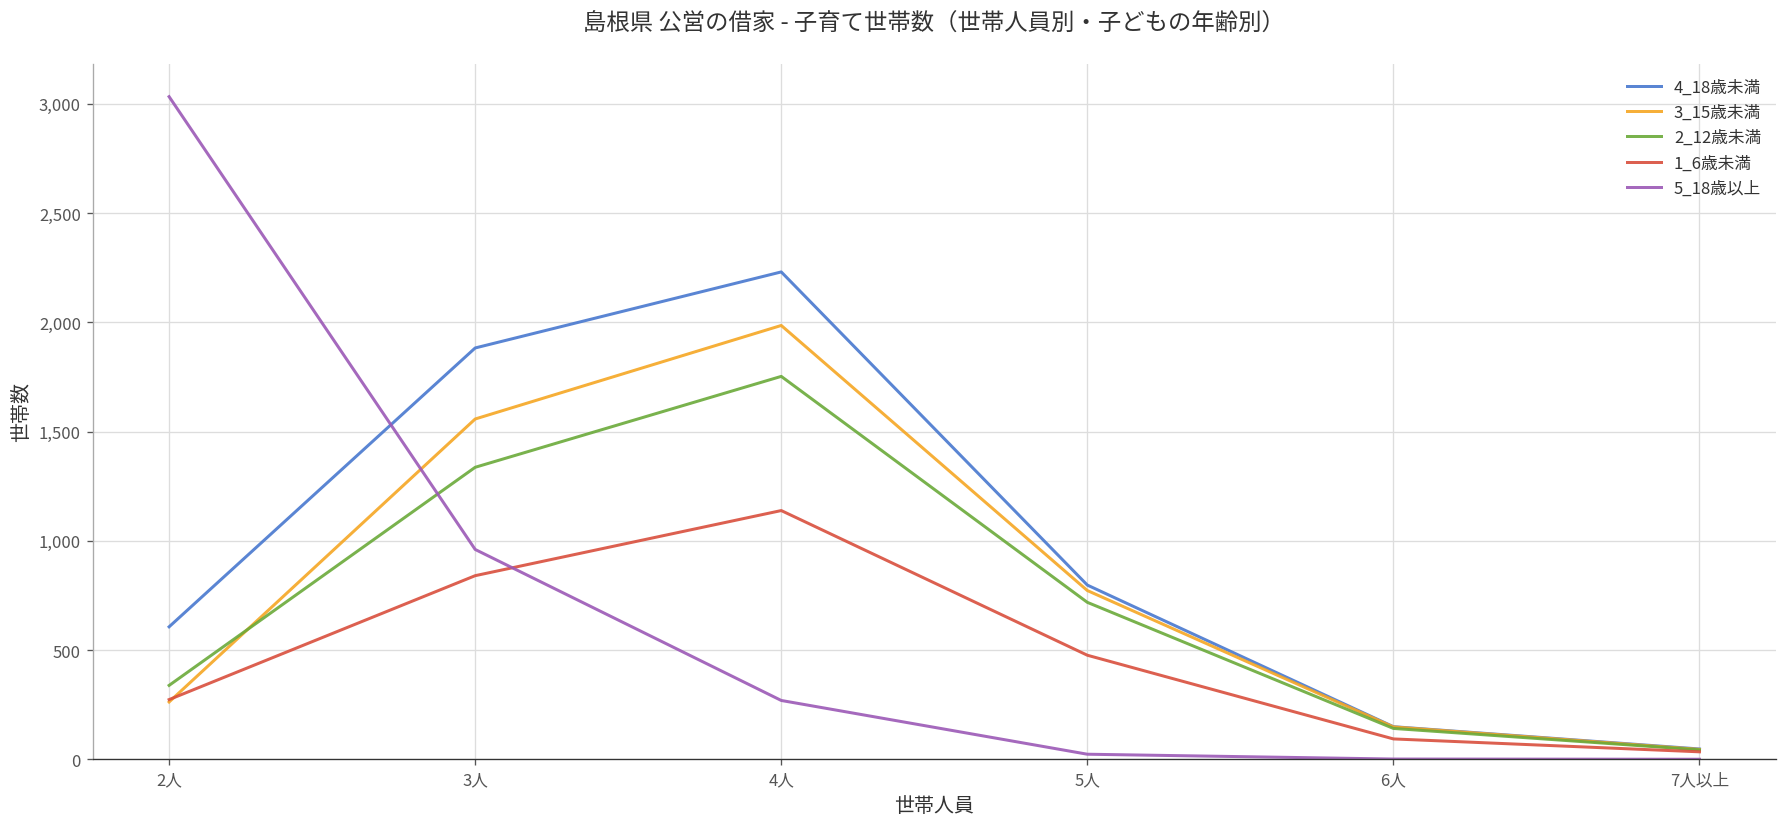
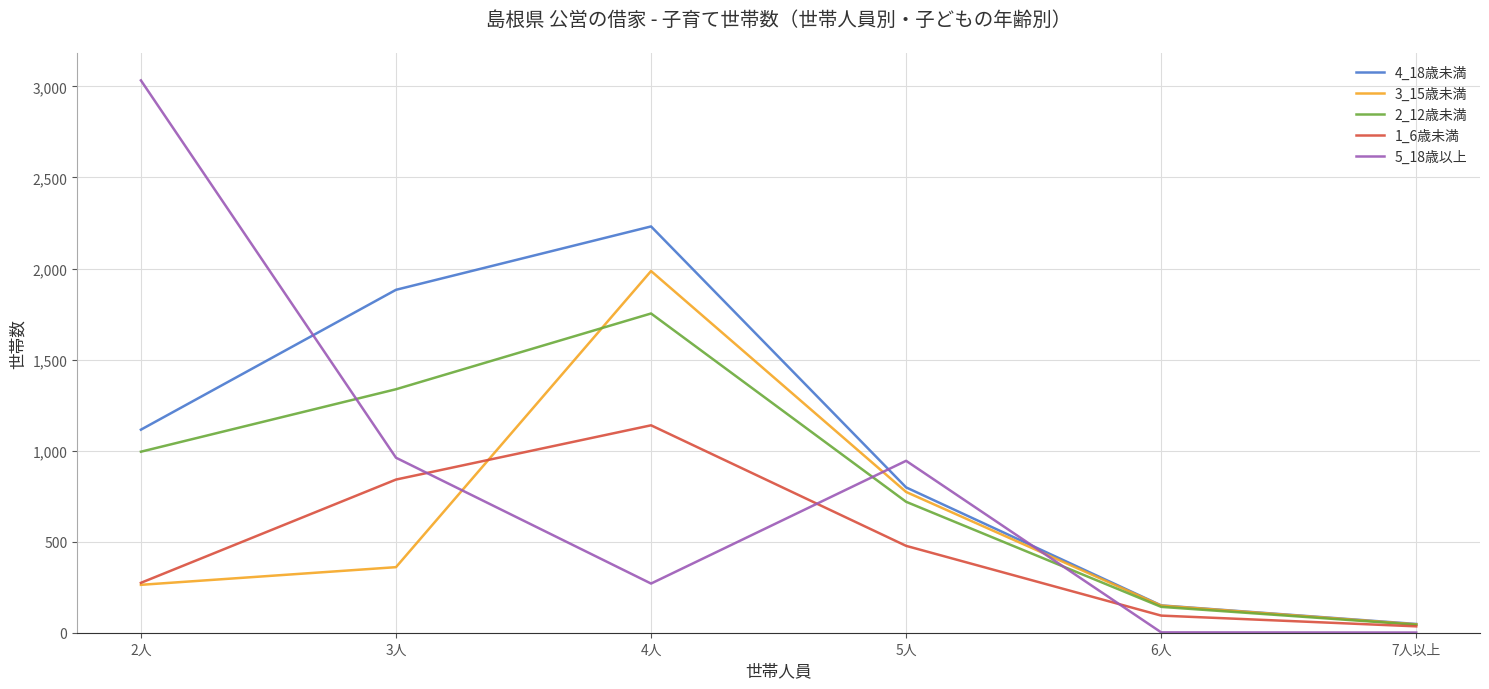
  {
    "4_18歳未満": {
-     "2人": "610",
+     "2人": "1,120",
      "3人": "1,880",
      "4人": "2,230",
      "5人": "800"
    },
    "3_15歳未満": {
-     "3人": "1,560",
+     "3人": "360",
      "4人": "1,990",
      "5人": "770"
    },
    "2_12歳未満": {
-     "2人": "340",
+     "2人": "990",
      "3人": "1,340",
      "4人": "1,750",
      "5人": "720"
    },
    "1_6歳未満": {
      "3人": "840",
      "4人": "1,140",
      "5人": "480",
      "6人": "90"
    },
    "5_18歳以上": {
      "2人": "3,030",
      "3人": "960",
      "4人": "270",
-     "5人": "20",
+     "5人": "940",
      "6人": "0",
      "7人以上": "0"
    }
  }
